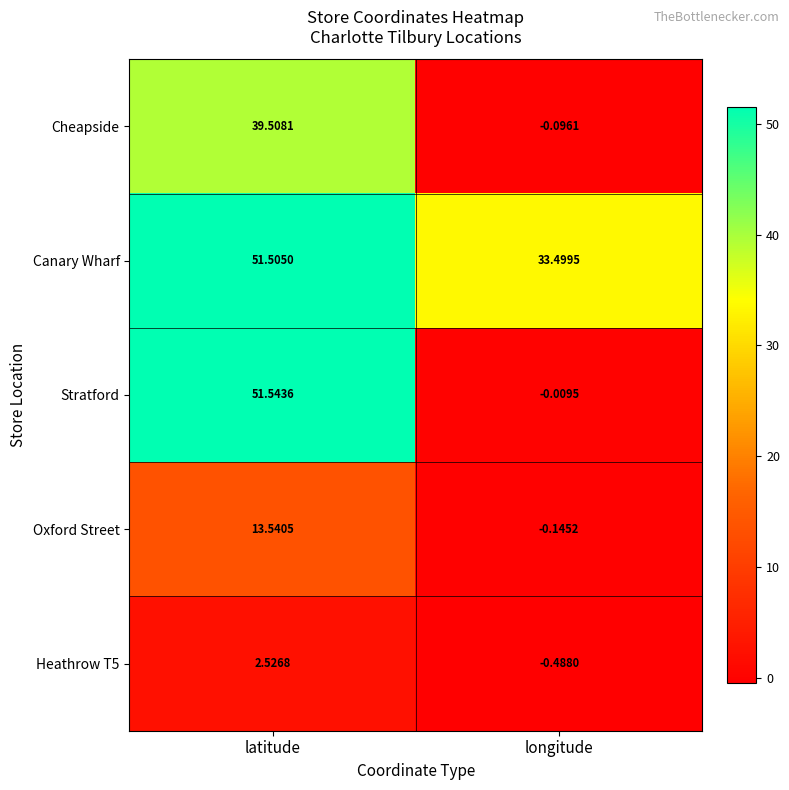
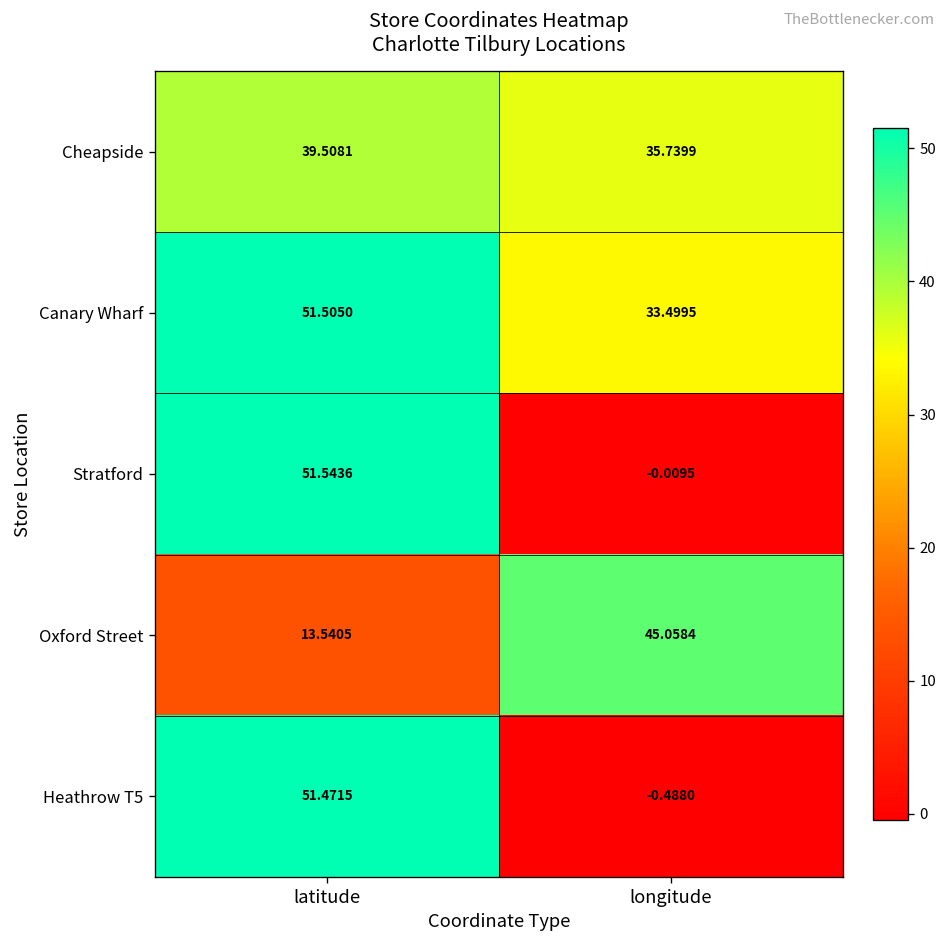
  {
    "Cheapside": {
      "latitude": 39.5081,
-     "longitude": -0.0961
+     "longitude": 35.7399
    },
    "Canary Wharf": {
      "latitude": 51.5050,
      "longitude": 33.4995
    },
    "Stratford": {
      "latitude": 51.5436,
      "longitude": -0.0095
    },
    "Oxford Street": {
      "latitude": 13.5405,
-     "longitude": -0.1452
+     "longitude": 45.0584
    },
    "Heathrow T5": {
-     "latitude": 2.5268,
+     "latitude": 51.4715,
      "longitude": -0.4880
    }
  }
